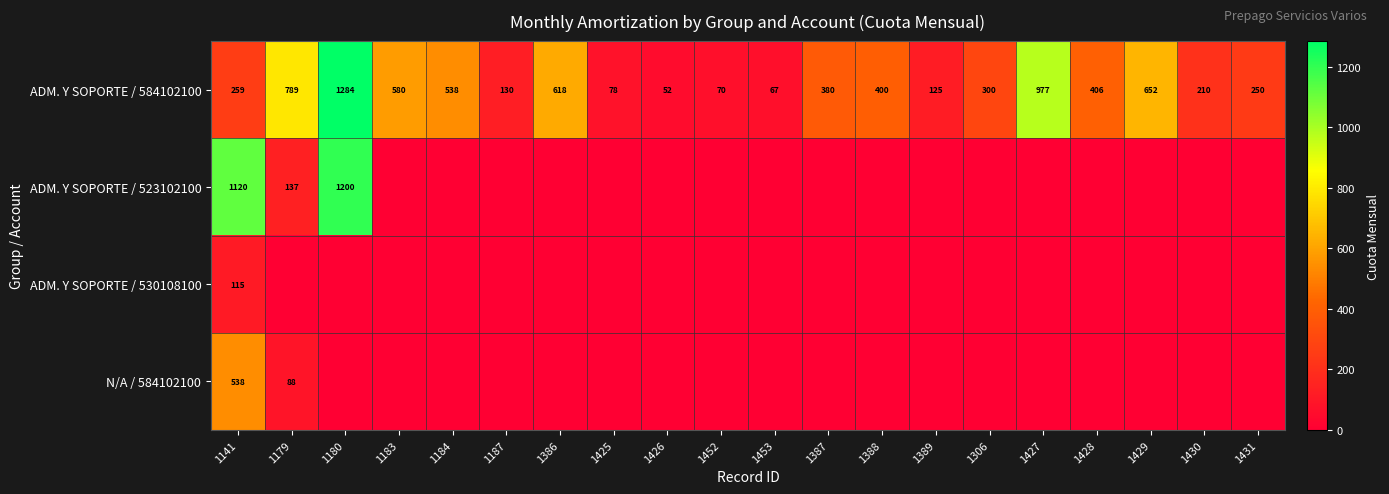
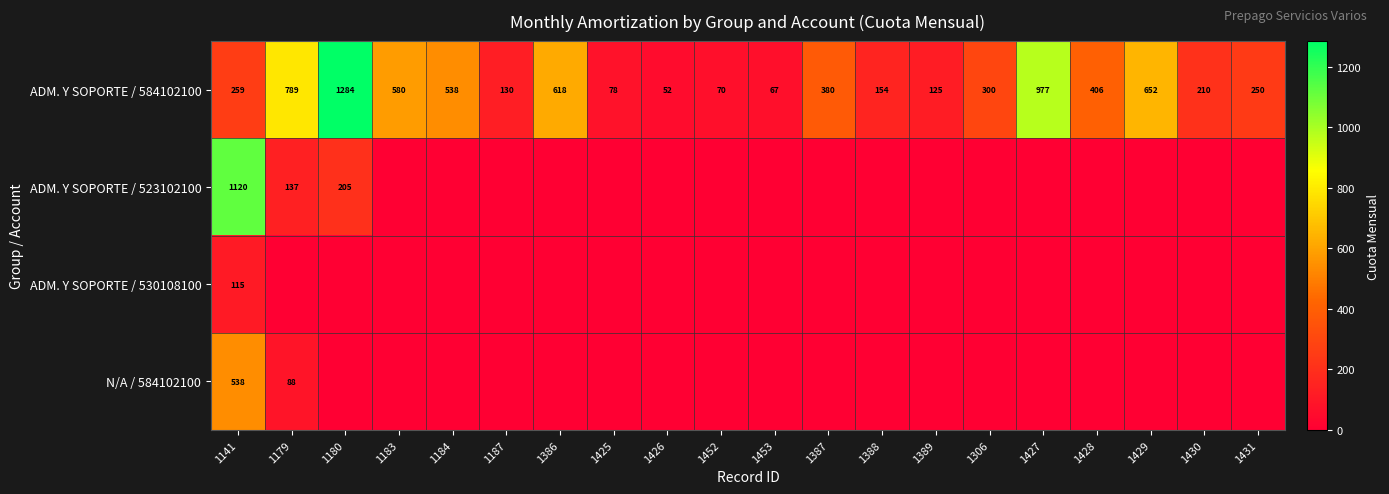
  {
    "ADM. Y SOPORTE / 584102100": {
      "1141": 259,
      "1179": 789,
      "1180": 1284,
      "1183": 580,
      "1184": 538,
      "1187": 130,
      "1386": 618,
      "1425": 78,
      "1426": 52,
      "1452": 70,
      "1453": 67,
      "1387": 380,
-     "1388": 400,
+     "1388": 154,
      "1389": 125,
      "1306": 300,
      "1427": 977,
      "1428": 406,
      "1429": 652,
      "1430": 210,
      "1431": 250
    },
    "ADM. Y SOPORTE / 523102100": {
      "1141": 1120,
      "1179": 137,
-     "1180": 1200
+     "1180": 205
    },
    "ADM. Y SOPORTE / 530108100": {
      "1141": 115
    },
    "N/A / 584102100": {
      "1141": 538,
      "1179": 88
    }
  }
